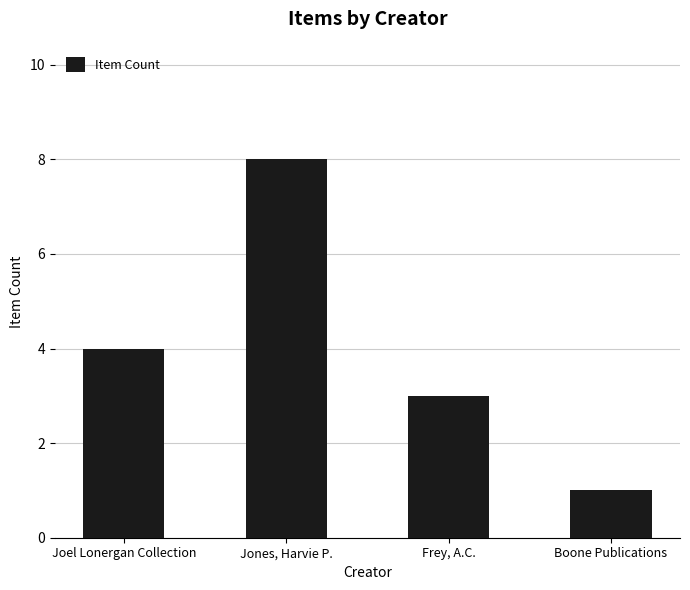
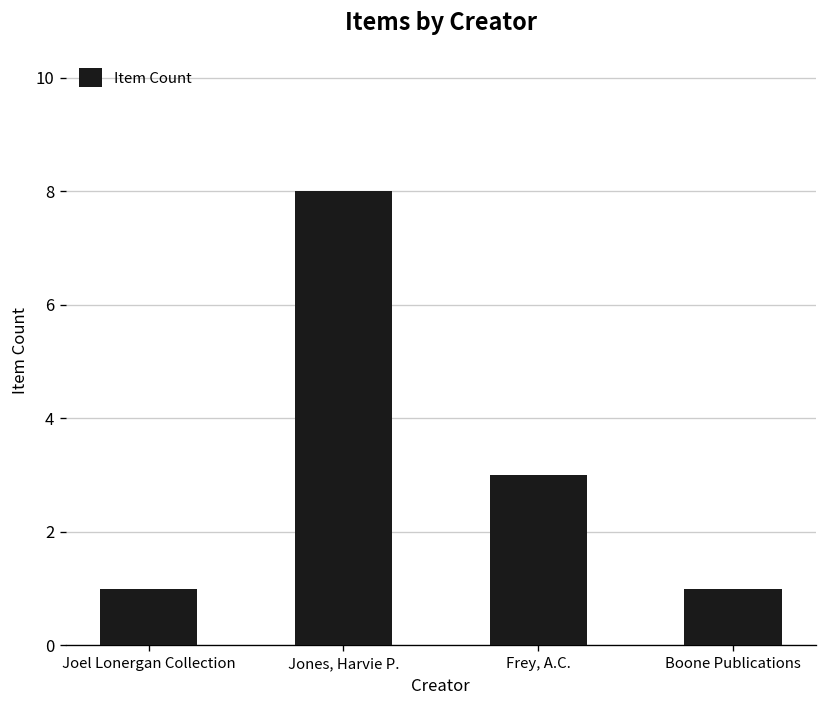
  {
-   "Joel Lonergan Collection": 4,
+   "Joel Lonergan Collection": 1,
    "Jones, Harvie P.": 8,
    "Frey, A.C.": 3,
    "Boone Publications": 1
  }
